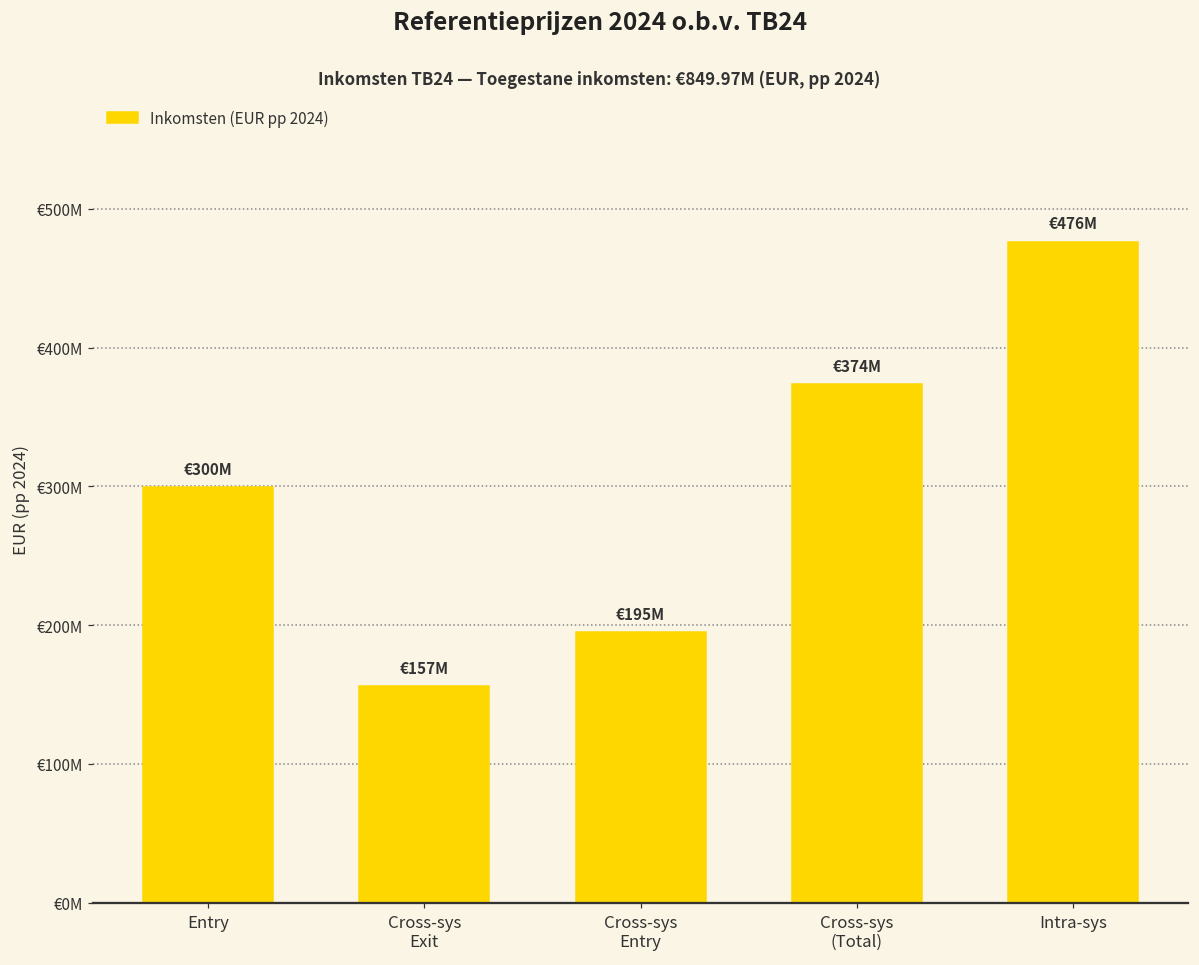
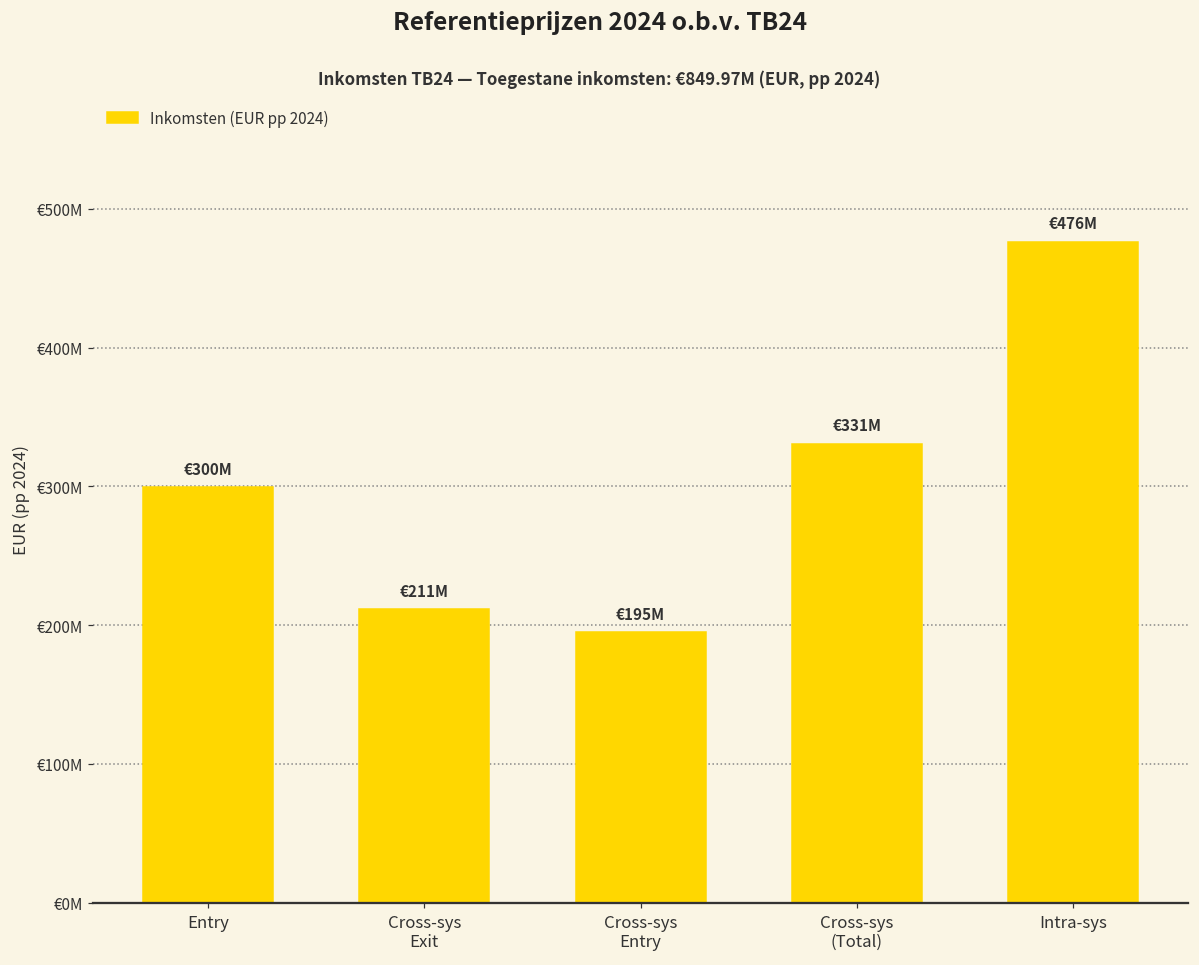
  {
    "Entry": "€300M",
-   "Cross-sys Exit": "€157M",
+   "Cross-sys Exit": "€211M",
    "Cross-sys Entry": "€195M",
-   "Cross-sys (Total)": "€374M",
+   "Cross-sys (Total)": "€331M",
    "Intra-sys": "€476M"
  }
